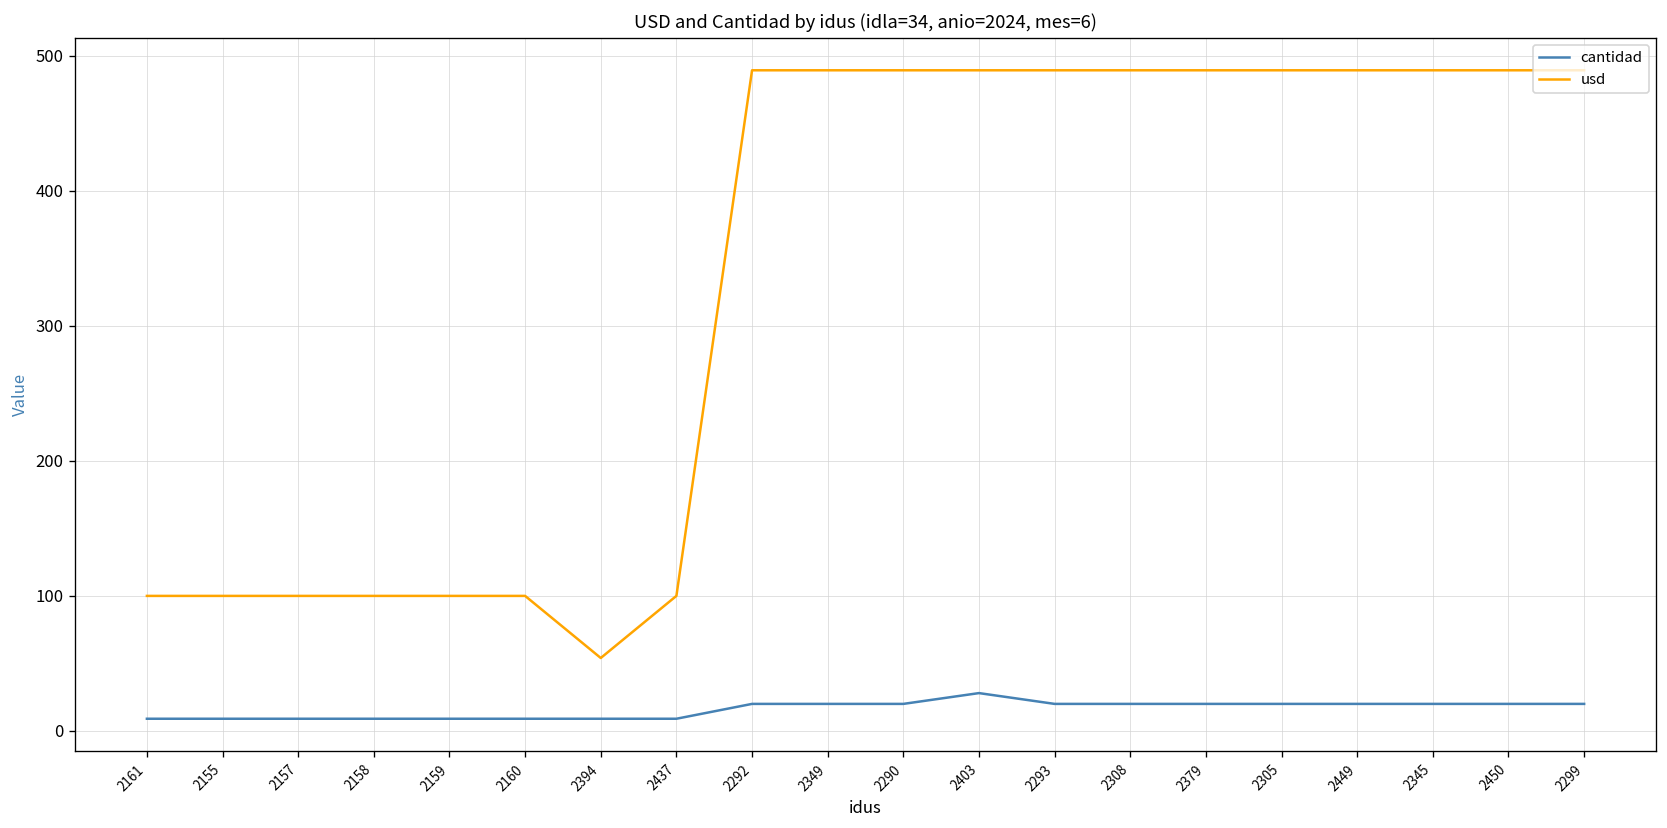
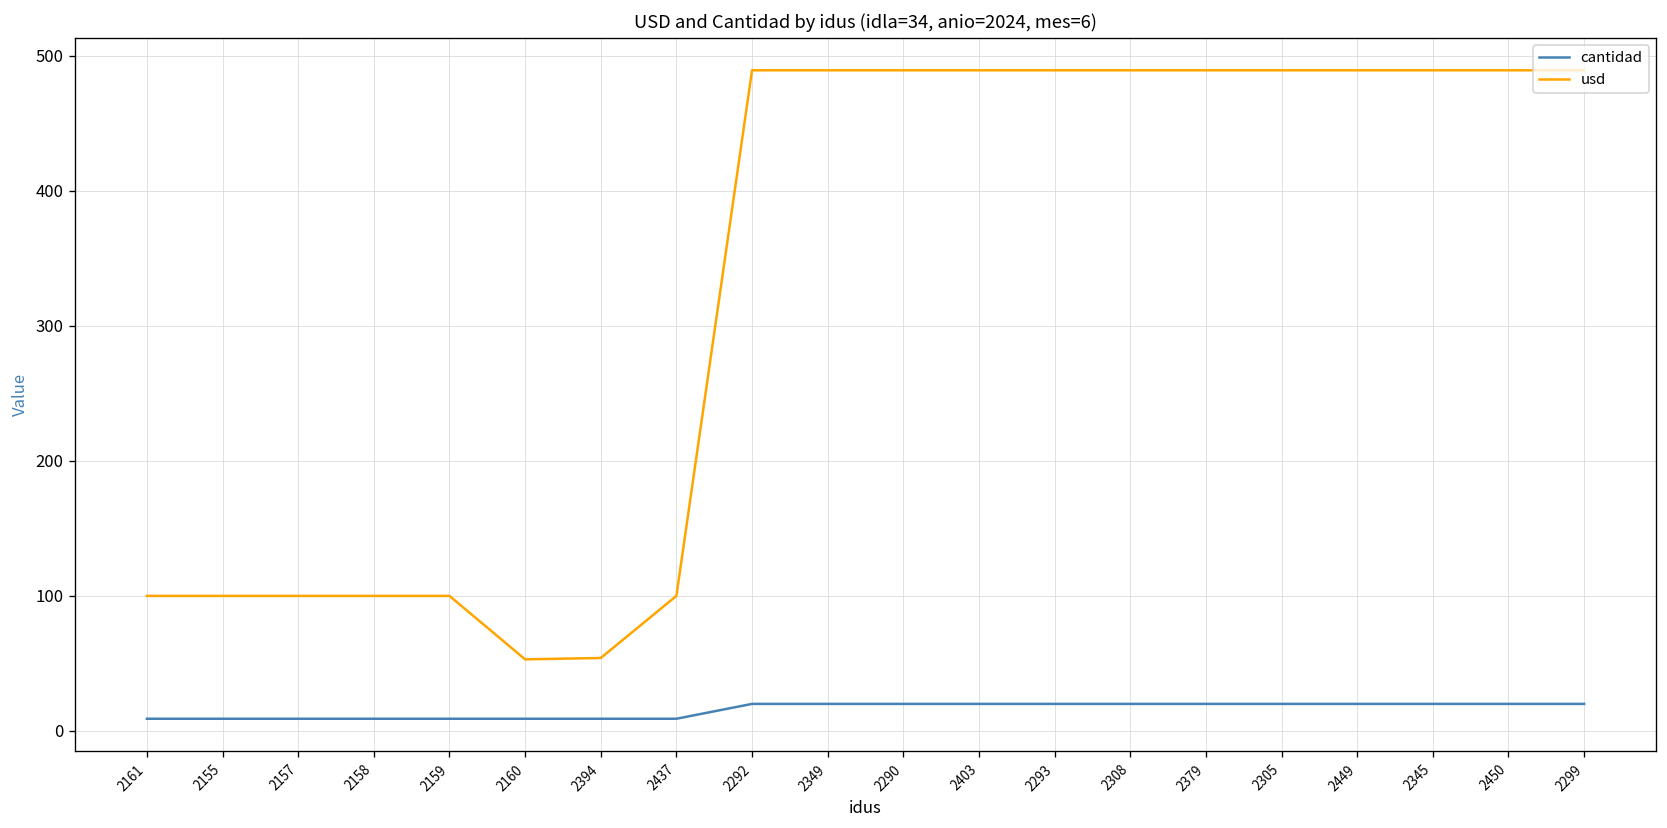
  {
    "cantidad": {
      "2161": 9,
      "2155": 9,
      "2157": 9,
      "2158": 9,
      "2159": 9,
      "2160": 9,
      "2394": 9,
      "2437": 9,
      "2292": 20,
      "2349": 20,
      "2290": 20,
-     "2403": 28,
+     "2403": 20,
      "2293": 20,
      "2308": 20,
      "2379": 20,
      "2305": 20,
      "2449": 20,
      "2345": 20,
      "2450": 20,
      "2299": 20
    },
    "usd": {
      "2161": 100,
      "2155": 100,
      "2157": 100,
      "2158": 100,
      "2159": 100,
-     "2160": 100,
+     "2160": 53,
      "2394": 54,
      "2437": 100,
      "2292": 489,
      "2349": 489,
      "2290": 489,
      "2403": 489,
      "2293": 489,
      "2308": 489,
      "2379": 489,
      "2305": 489,
      "2449": 489,
      "2345": 489,
      "2450": 489
    }
  }
